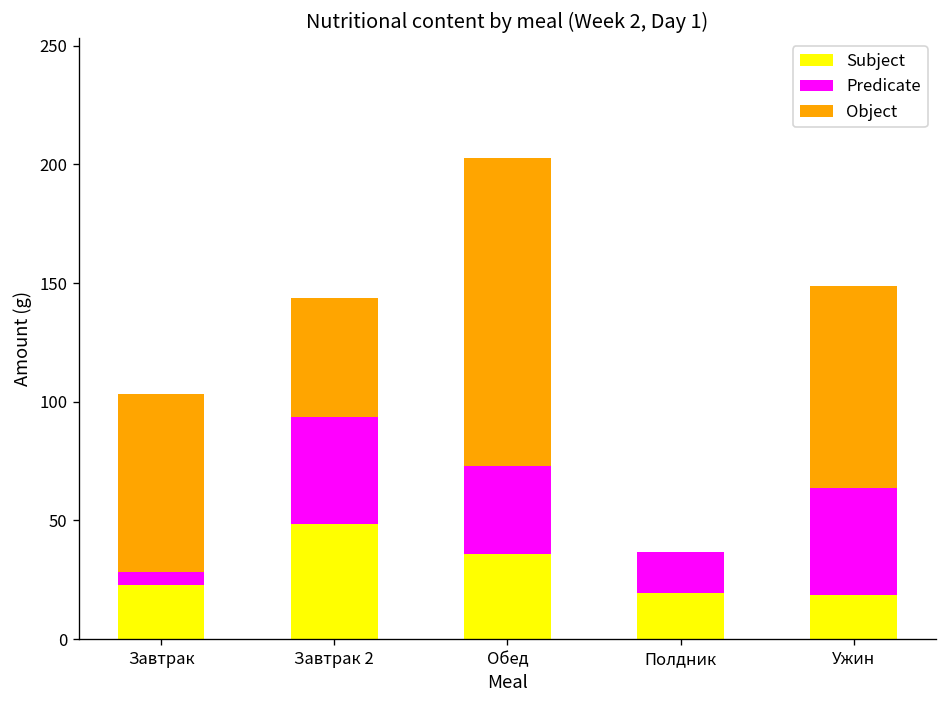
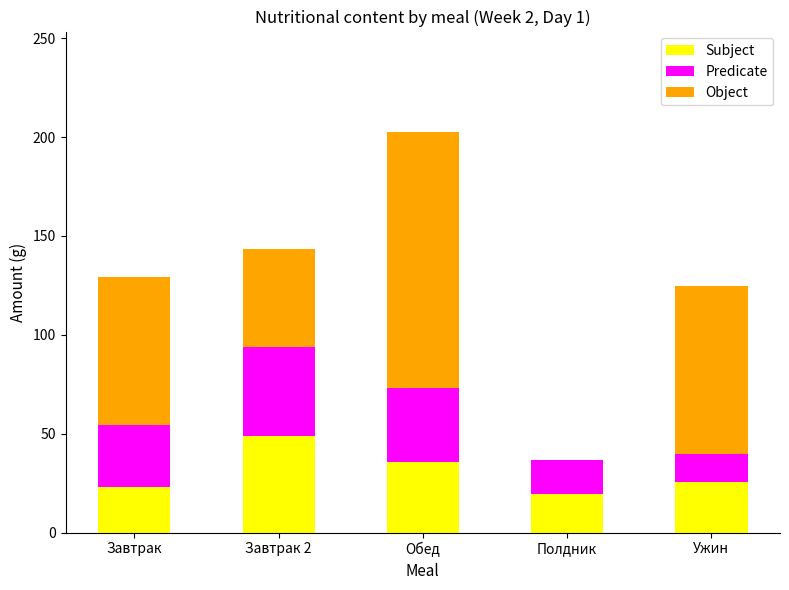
  {
    "Subject": {
      "Завтрак": 23,
      "Завтрак 2": 49,
      "Обед": 36,
      "Полдник": 20,
-     "Ужин": 18
+     "Ужин": 26
    },
    "Predicate": {
-     "Завтрак": 6,
+     "Завтрак": 31,
      "Завтрак 2": 45,
      "Обед": 37,
      "Полдник": 17,
-     "Ужин": 45
+     "Ужин": 14
    },
    "Object": {
      "Завтрак": 75,
      "Завтрак 2": 50,
      "Обед": 130,
      "Полдник": 0,
      "Ужин": 85
    }
  }
